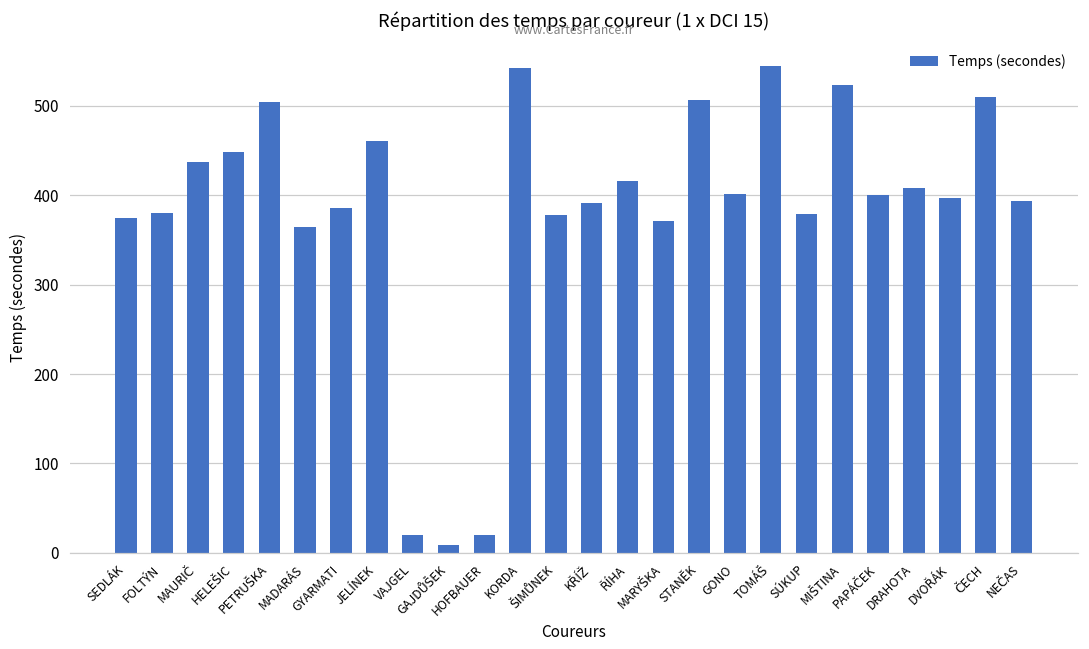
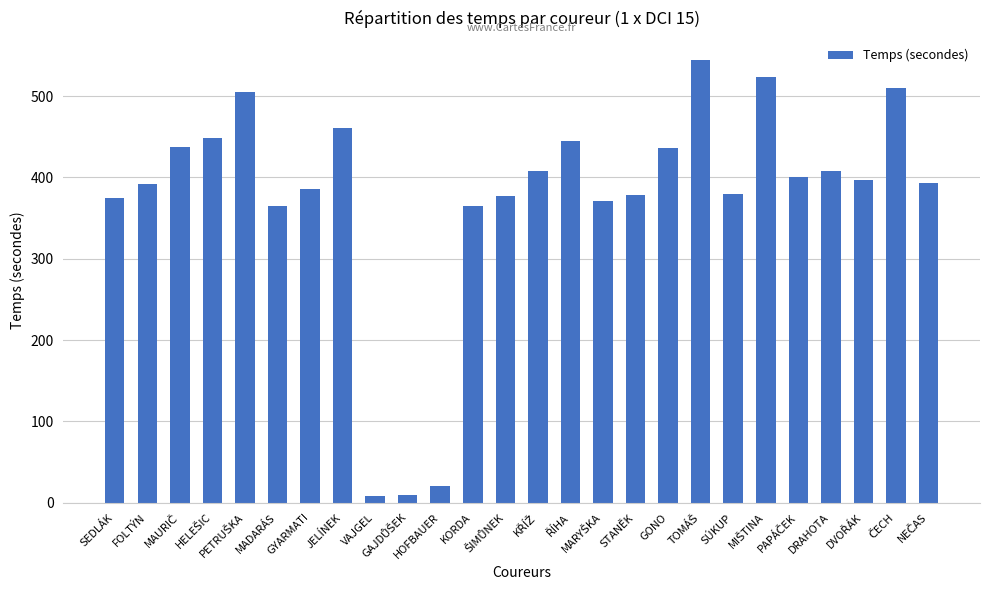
  {
    "SEDLÁK": 370,
-   "FOLTÝN": 380,
+   "FOLTÝN": 390,
    "MAURIČ": 440,
    "HELEŠIC": 450,
    "PETRUŠKA": 500,
    "MADARÁS": 360,
    "GYARMATI": 390,
    "JELÍNEK": 460,
-   "VAJGEL": 20,
+   "VAJGEL": 10,
    "GAJDŮŠEK": 10,
    "HOFBAUER": 20,
-   "KORDA": 540,
+   "KORDA": 360,
    "ŠIMŮNEK": 380,
-   "KŘÍŽ": 390,
-   "ŘÍHA": 420,
+   "KŘÍŽ": 410,
+   "ŘÍHA": 450,
    "MARYŠKA": 370,
-   "STANĚK": 510,
-   "GONO": 400,
+   "STANĚK": 380,
+   "GONO": 440,
    "TOMÁŠ": 540,
    "SÚKUP": 380,
    "MIŠTINA": 520,
    "PAPÁČEK": 400,
    "DRAHOTA": 410,
    "DVOŘÁK": 400,
    "ČECH": 510,
    "NEČAS": 390
  }
